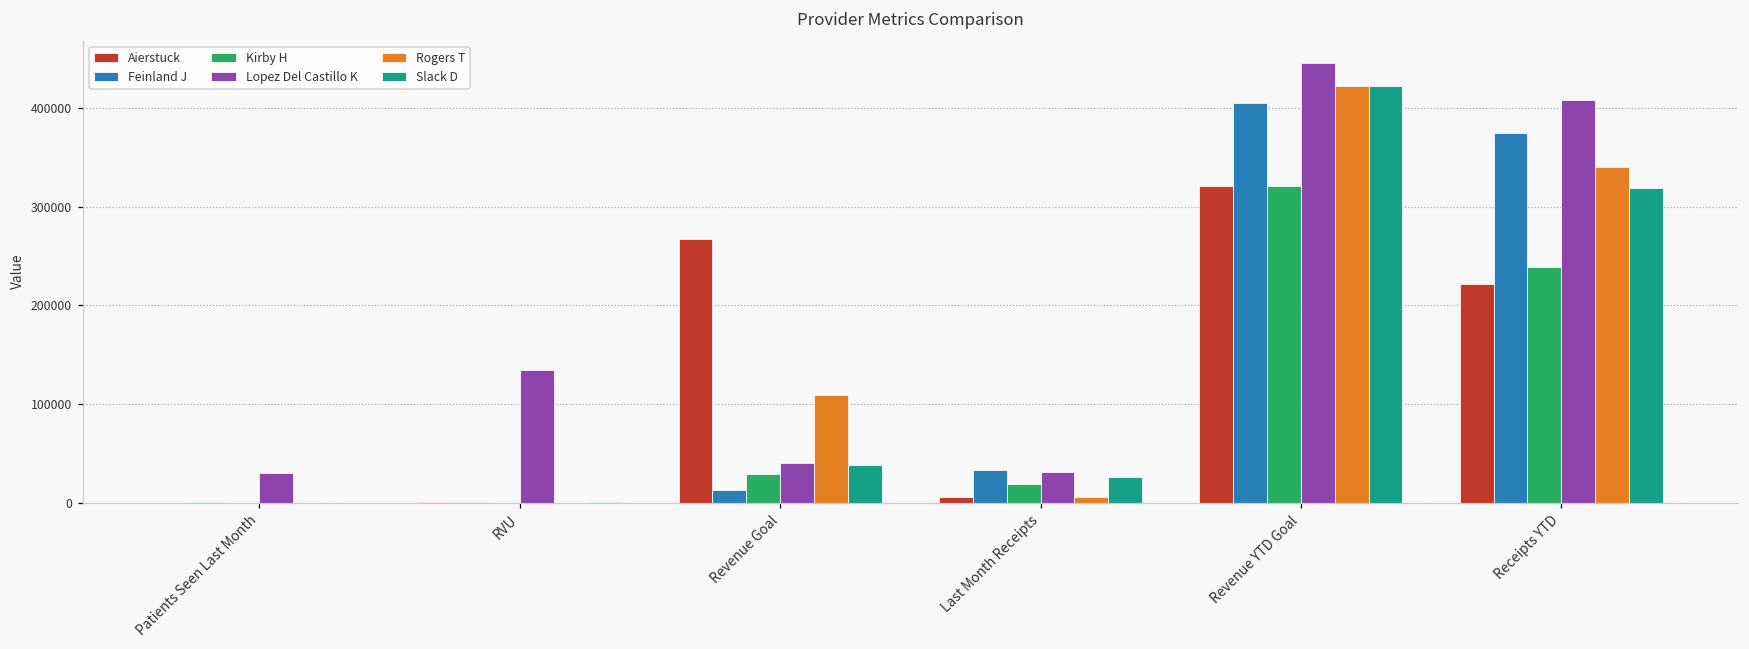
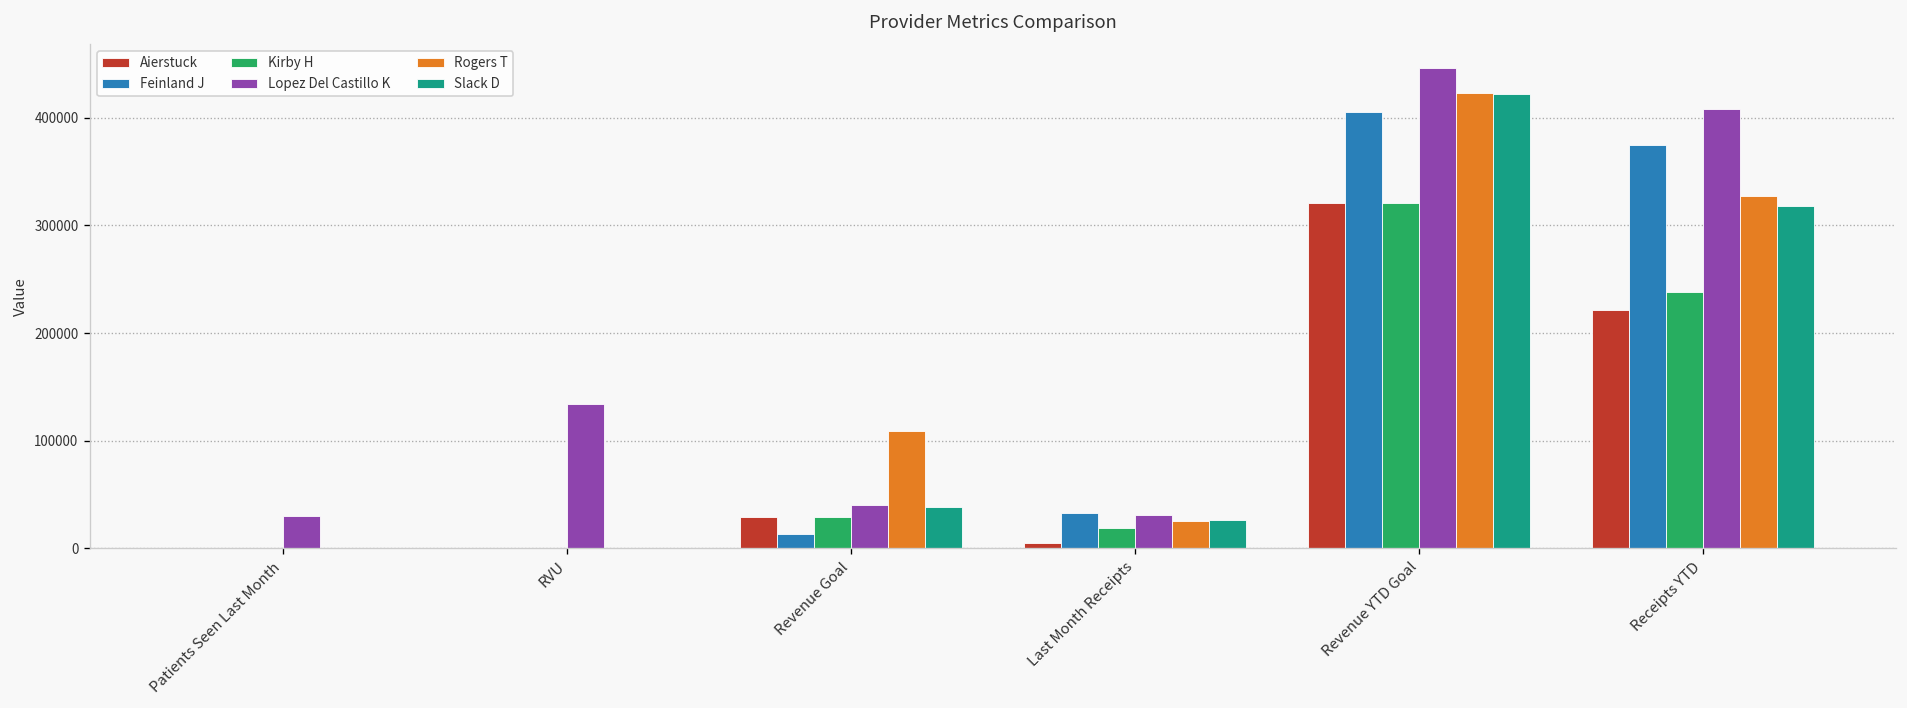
  {
    "Aierstuck": {
-     "Revenue Goal": 270000,
+     "Revenue Goal": 30000,
      "Last Month Receipts": 10000,
      "Revenue YTD Goal": 320000,
      "Receipts YTD": 220000
    },
    "Feinland J": {
      "Revenue Goal": 10000,
      "Last Month Receipts": 30000,
      "Revenue YTD Goal": 410000,
      "Receipts YTD": 380000
    },
    "Lopez Del Castillo K": {
      "Patients Seen Last Month": 30000,
      "RVU": 130000,
      "Revenue Goal": 40000,
      "Last Month Receipts": 30000,
      "Revenue YTD Goal": 450000,
      "Receipts YTD": 410000
    },
    "Rogers T": {
      "Revenue Goal": 110000,
-     "Last Month Receipts": 10000,
+     "Last Month Receipts": 30000,
      "Revenue YTD Goal": 420000,
-     "Receipts YTD": 340000
+     "Receipts YTD": 330000
    }
  }
